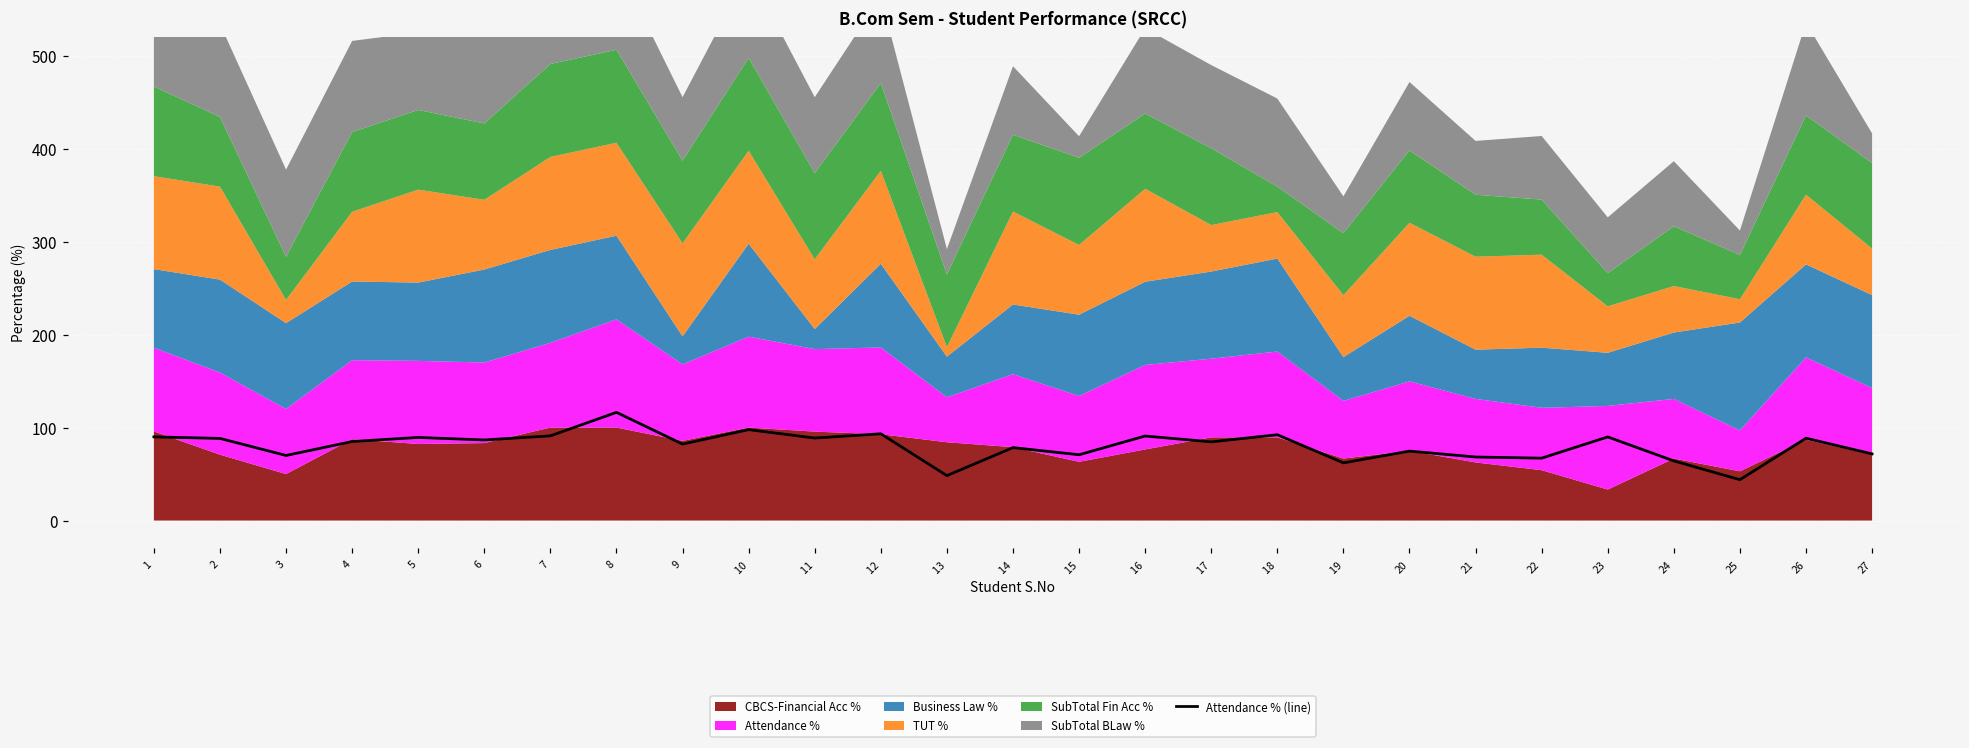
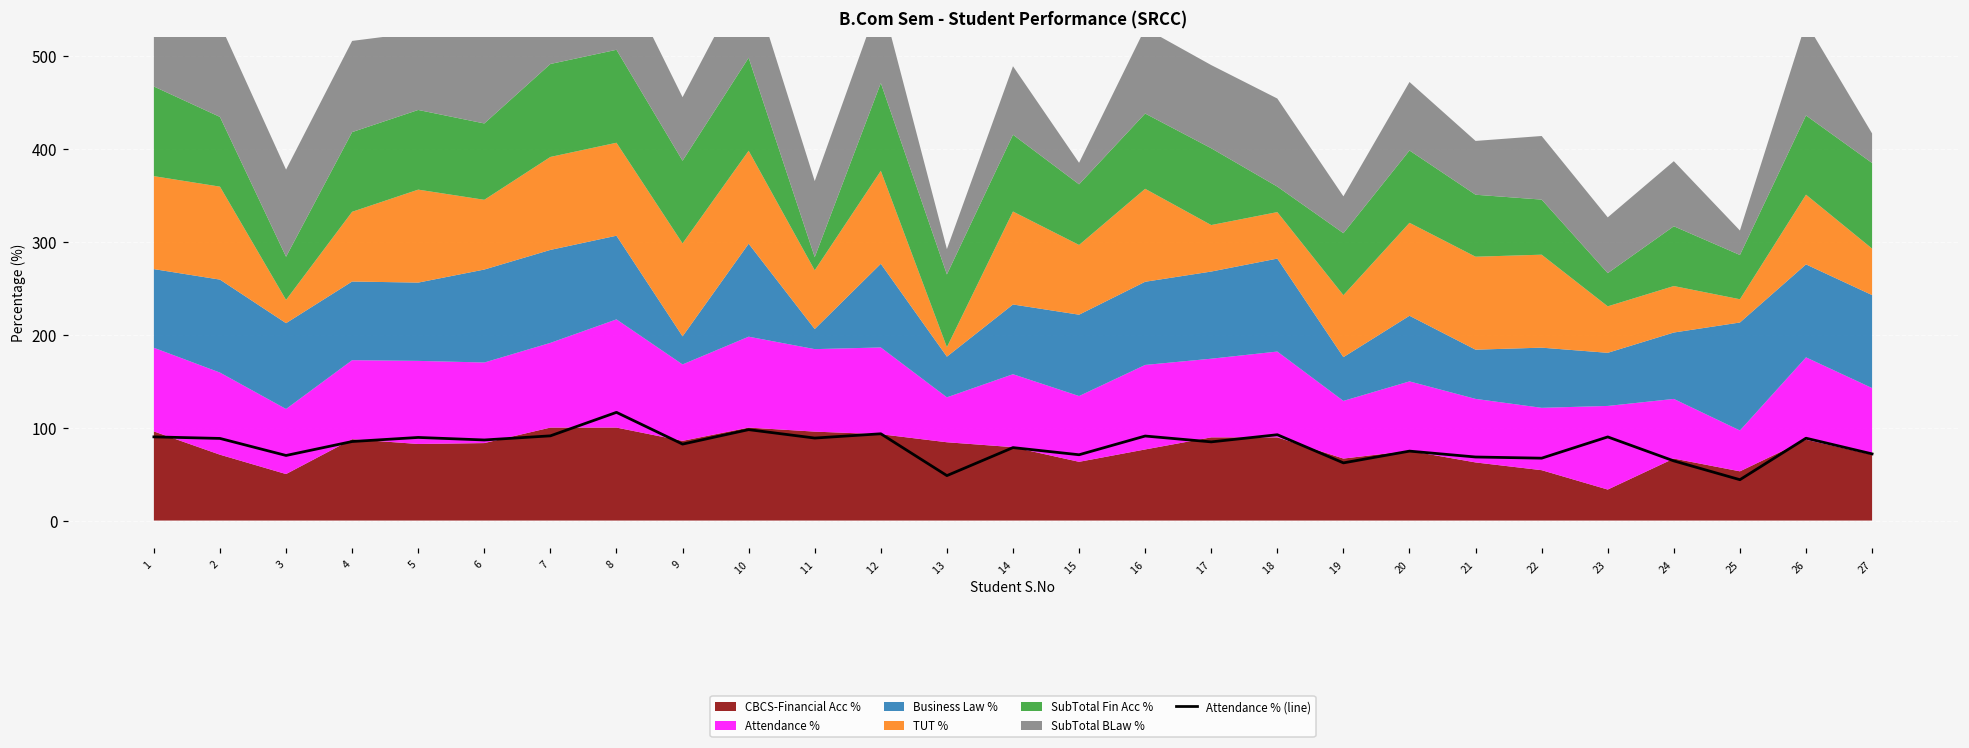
  {
    "Attendance % (line)": {
      "1": 90,
      "2": 90,
      "3": 70,
      "5": 90,
      "6": 90,
      "7": 90,
      "8": 120,
      "9": 80,
      "11": 90,
      "13": 50,
      "15": 70,
      "16": 90,
      "17": 80,
      "19": 60,
      "21": 70,
      "22": 70,
      "23": 90,
      "25": 40
    },
    "CBCS-Financial Acc %": {
      "1": 100,
      "2": 70,
      "3": 50,
      "5": 80,
      "6": 80,
      "7": 100,
      "8": 100,
      "9": 90,
      "11": 100,
      "13": 80,
      "15": 60,
      "16": 80,
      "17": 90,
      "19": 70,
      "21": 60,
      "22": 50,
      "23": 30,
      "25": 50
    },
    "Attendance %": {
      "1": 90,
      "2": 90,
      "3": 70,
      "4": 90,
      "5": 90,
      "6": 90,
      "7": 90,
      "8": 120,
      "9": 80,
      "10": 100,
      "11": 90,
      "12": 90,
      "13": 50,
      "14": 80,
      "15": 70,
      "16": 90,
      "17": 80,
      "18": 90,
      "19": 60,
      "20": 70,
      "21": 70,
      "22": 70,
      "23": 90,
      "24": 60,
      "25": 40,
      "26": 90,
      "27": 70
    },
    "Business Law %": {
      "1": 80,
      "2": 100,
      "3": 90,
      "4": 80,
      "5": 80,
      "6": 100,
      "7": 100,
      "8": 90,
      "9": 30,
      "10": 100,
      "11": 20,
      "12": 90,
      "13": 40,
      "14": 80,
      "15": 90,
      "16": 90,
      "17": 90,
      "18": 100,
      "19": 50,
      "20": 70,
      "21": 50,
      "22": 60,
      "23": 60,
      "24": 70,
      "25": 120,
      "26": 100,
      "27": 100
    },
    "TUT %": {
      "1": 100,
      "2": 100,
      "3": 30,
      "4": 80,
      "5": 100,
      "6": 80,
      "7": 100,
      "8": 100,
      "9": 100,
      "10": 100,
-     "11": 80,
+     "11": 60,
      "12": 100,
      "13": 10,
      "14": 100,
      "15": 80,
      "16": 100,
      "17": 50,
      "18": 50,
      "19": 70,
      "20": 100,
      "21": 100,
      "22": 100,
      "23": 50,
      "24": 50,
      "25": 30,
      "26": 80,
      "27": 50
    },
    "SubTotal Fin Acc %": {
      "1": 100,
      "2": 80,
      "3": 50,
      "4": 90,
      "5": 90,
      "6": 80,
      "7": 100,
      "8": 100,
      "9": 90,
      "10": 100,
-     "11": 90,
+     "11": 10,
      "12": 90,
      "13": 80,
      "14": 80,
-     "15": 90,
+     "15": 70,
      "16": 80,
      "17": 80,
      "18": 30,
      "19": 70,
      "20": 80,
      "21": 70,
      "22": 60,
      "23": 40,
      "24": 60,
      "25": 50,
      "26": 90,
      "27": 90
    },
    "SubTotal BLaw %": {
      "3": 90,
      "4": 100,
      "9": 70,
      "11": 80,
      "13": 30,
      "14": 70,
      "15": 20,
      "17": 90,
      "18": 90,
      "19": 40,
      "20": 70,
      "21": 60,
      "22": 70,
      "23": 60,
      "24": 70,
      "25": 30,
      "27": 30
    }
  }
